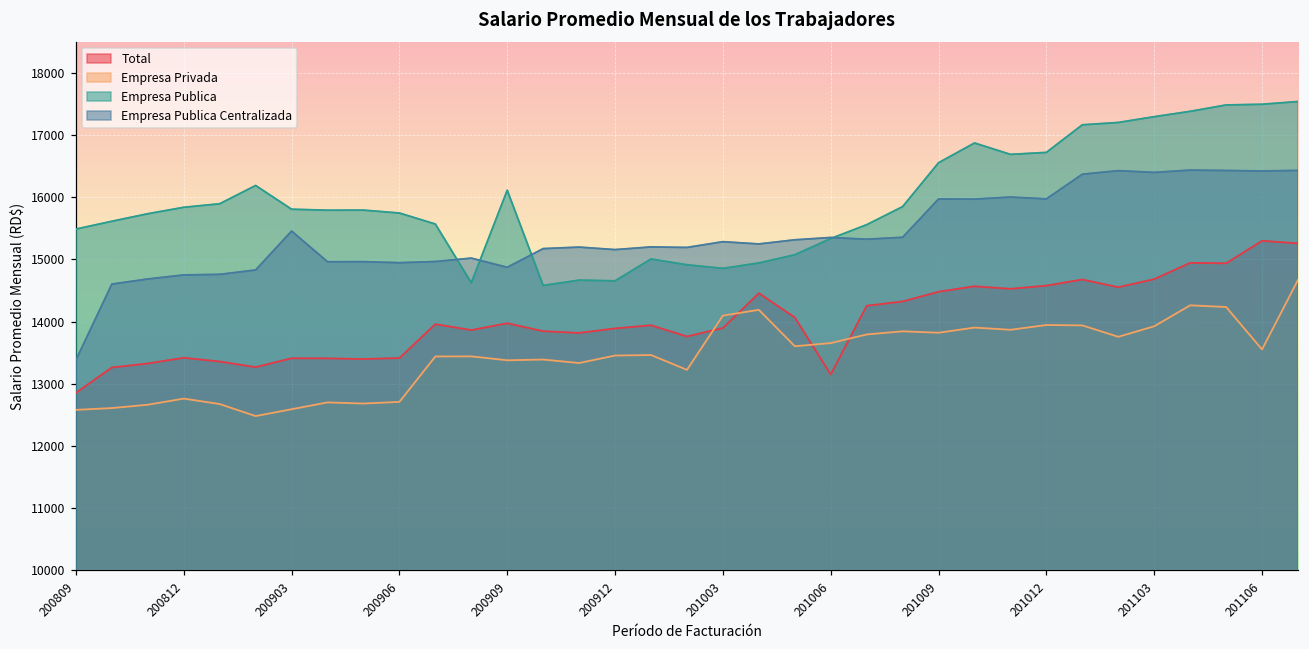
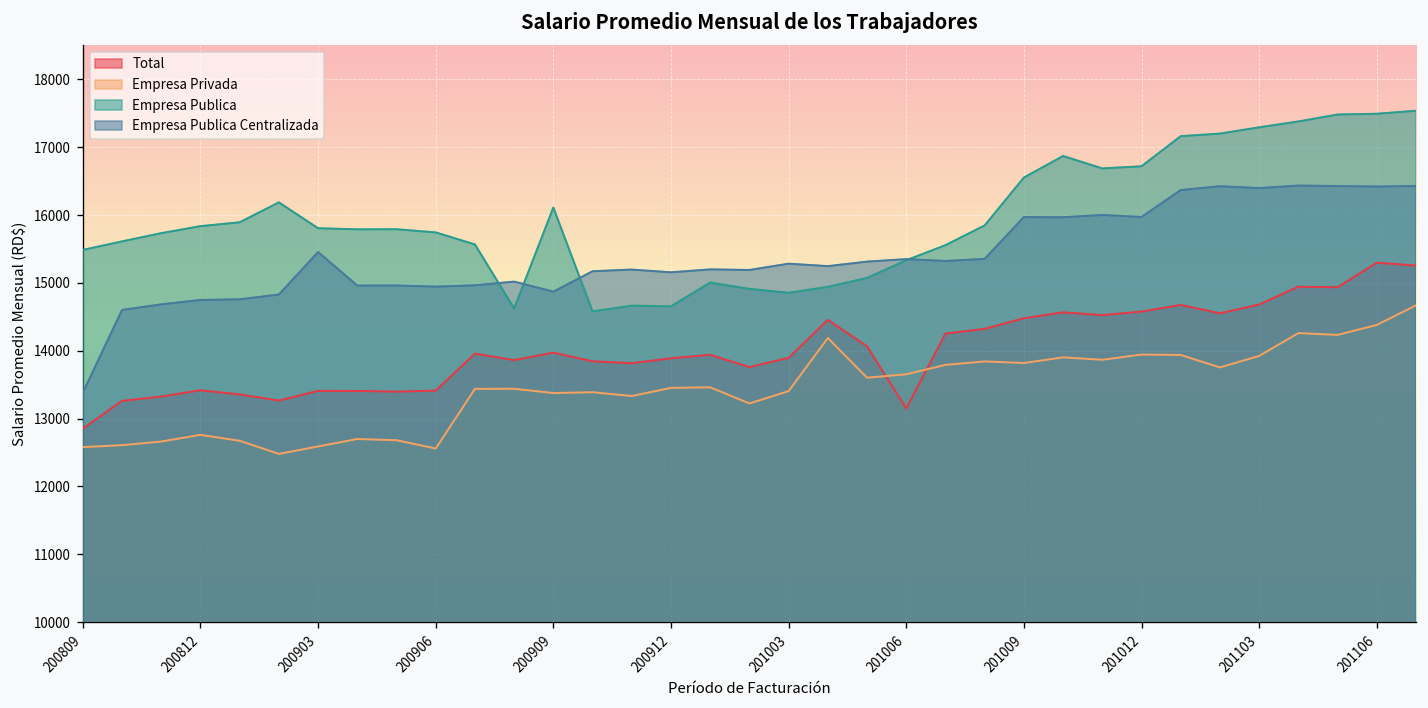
  {
    "Total": {
      "200809": 12900,
      "200812": 13400,
      "200903": 13400,
      "200906": 13400,
      "200909": 14000,
      "200912": 13900,
      "201003": 13900,
      "201006": 13100,
      "201009": 14500,
      "201012": 14600,
      "201103": 14700,
      "201106": 15300
    },
    "Empresa Privada": {
      "200809": 12600,
      "200812": 12800,
      "200903": 12600,
-     "200906": 12700,
+     "200906": 12600,
      "200909": 13400,
      "200912": 13500,
-     "201003": 14100,
+     "201003": 13400,
      "201006": 13700,
      "201009": 13800,
      "201012": 13900,
      "201103": 13900,
-     "201106": 13600
+     "201106": 14400
    }
  }
